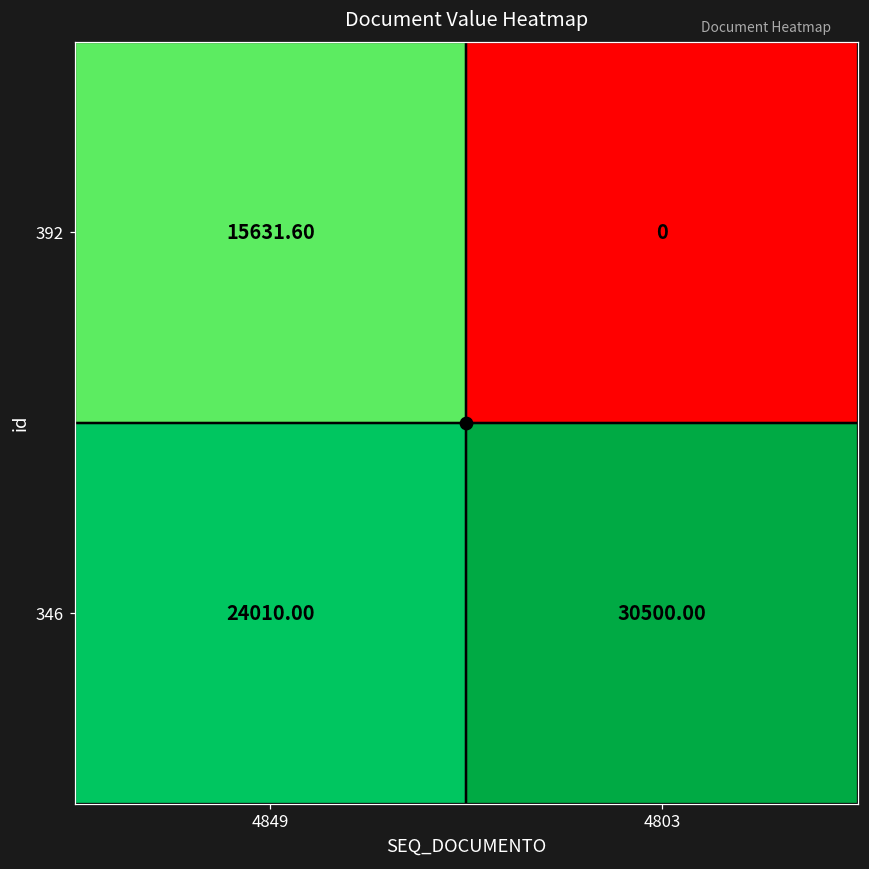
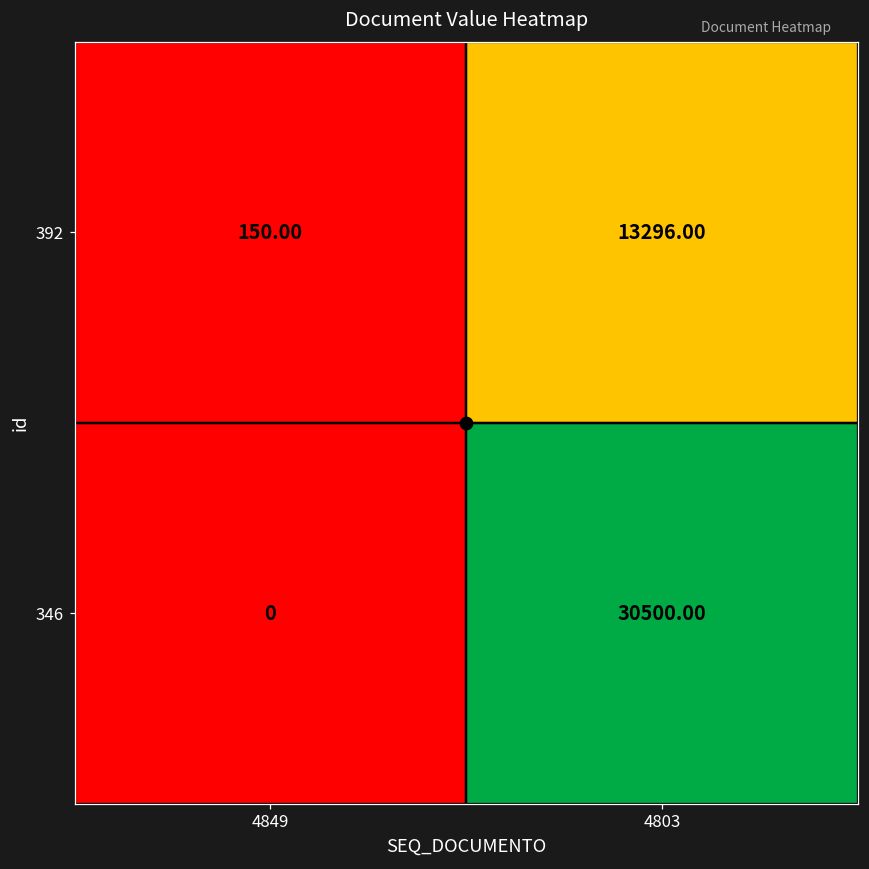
  {
    "392": {
-     "4849": 15631.60,
-     "4803": 0
+     "4849": 150.00,
+     "4803": 13296.00
    },
    "346": {
-     "4849": 24010.00,
+     "4849": 0,
      "4803": 30500.00
    }
  }
